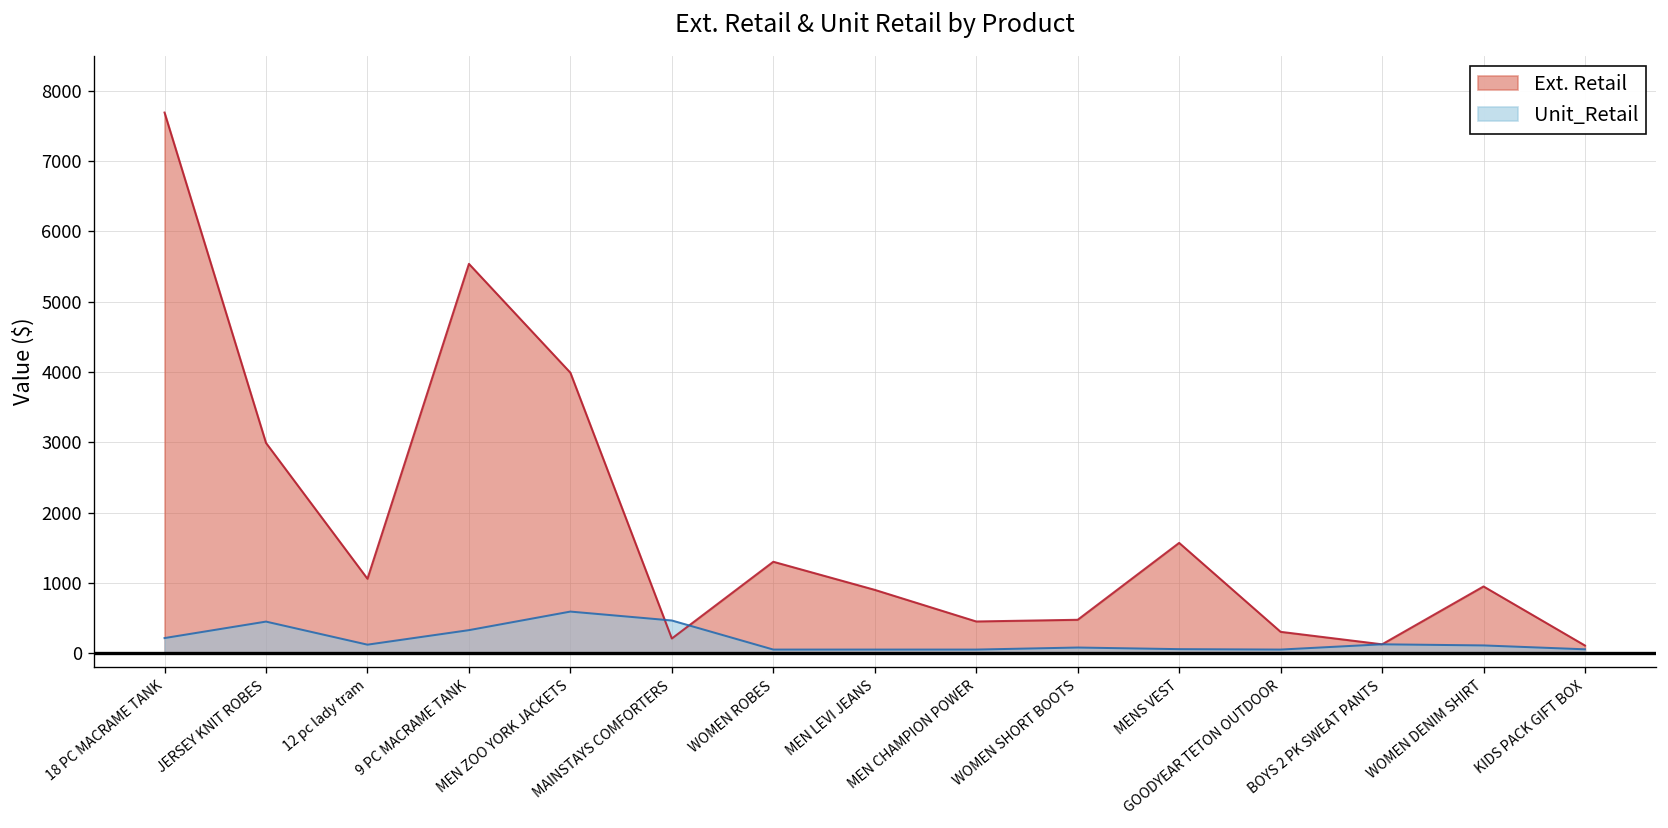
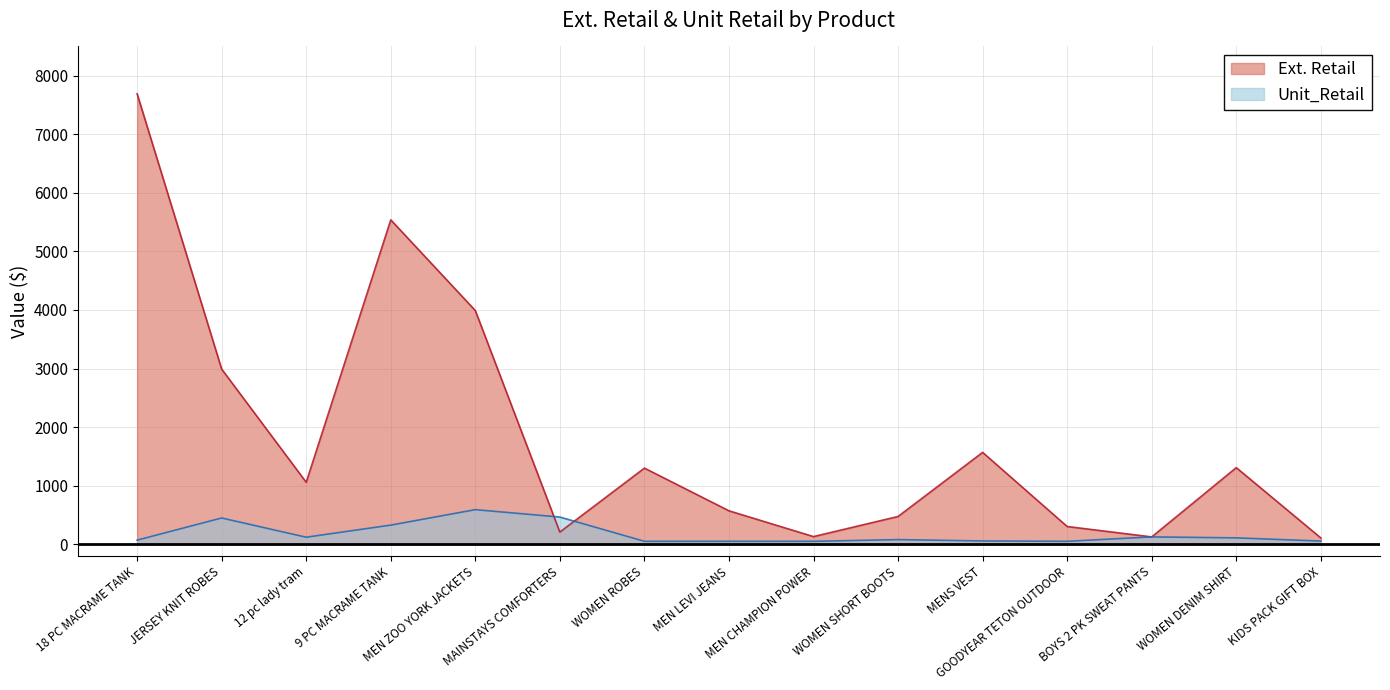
  {
    "Ext. Retail": {
      "18 PC MACRAME TANK": 7700,
      "JERSEY KNIT ROBES": 3000,
      "12 pc lady tram": 1100,
      "9 PC MACRAME TANK": 5500,
      "MEN ZOO YORK JACKETS": 4000,
      "MAINSTAYS COMFORTERS": 200,
      "WOMEN ROBES": 1300,
-     "MEN LEVI JEANS": 900,
-     "MEN CHAMPION POWER": 500,
+     "MEN LEVI JEANS": 600,
+     "MEN CHAMPION POWER": 100,
      "WOMEN SHORT BOOTS": 500,
      "MENS VEST": 1600,
      "GOODYEAR TETON OUTDOOR": 300,
-     "WOMEN DENIM SHIRT": 900,
+     "WOMEN DENIM SHIRT": 1300,
      "KIDS PACK GIFT BOX": 100
    },
    "Unit_Retail": {
-     "18 PC MACRAME TANK": 200,
+     "18 PC MACRAME TANK": 100,
      "JERSEY KNIT ROBES": 400,
      "12 pc lady tram": 100,
      "9 PC MACRAME TANK": 300,
      "MEN ZOO YORK JACKETS": 600,
      "MAINSTAYS COMFORTERS": 500,
      "WOMEN ROBES": 0,
      "MEN LEVI JEANS": 0,
      "MEN CHAMPION POWER": 100,
      "WOMEN SHORT BOOTS": 100,
      "MENS VEST": 100,
      "GOODYEAR TETON OUTDOOR": 0,
      "WOMEN DENIM SHIRT": 100,
      "KIDS PACK GIFT BOX": 100
    }
  }
